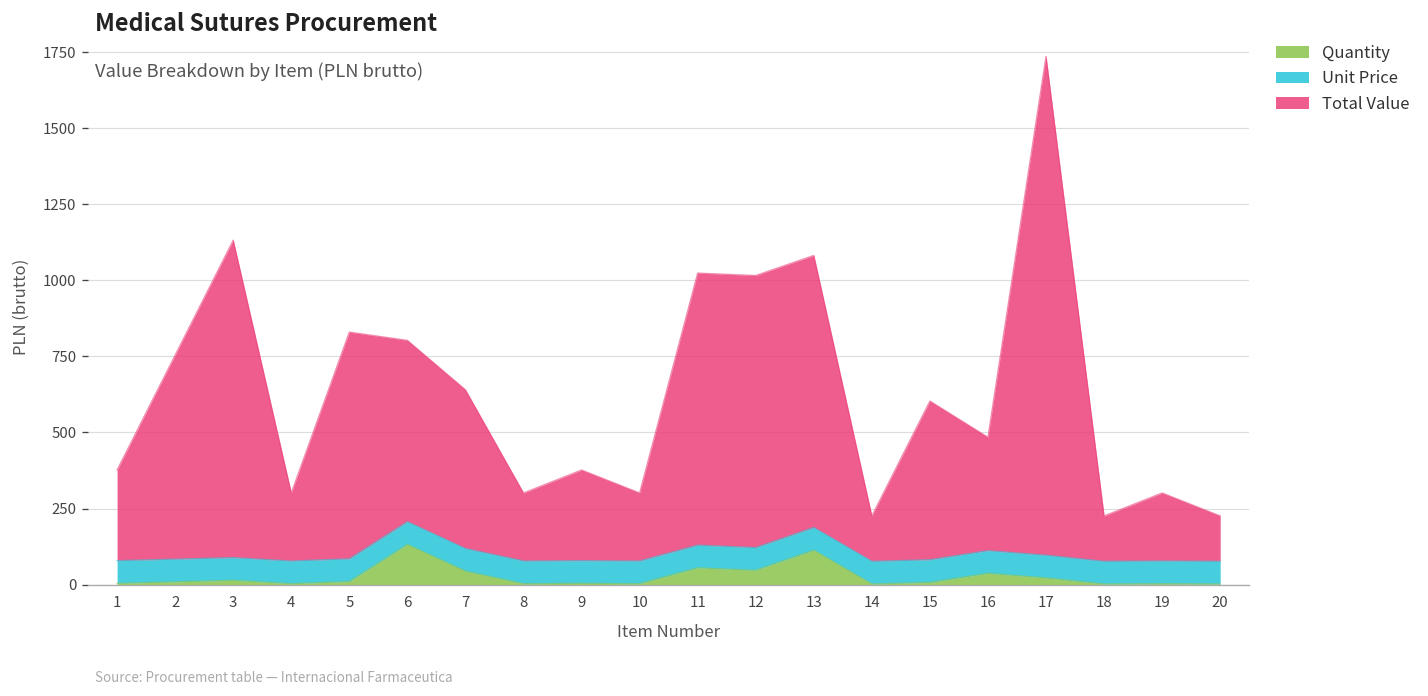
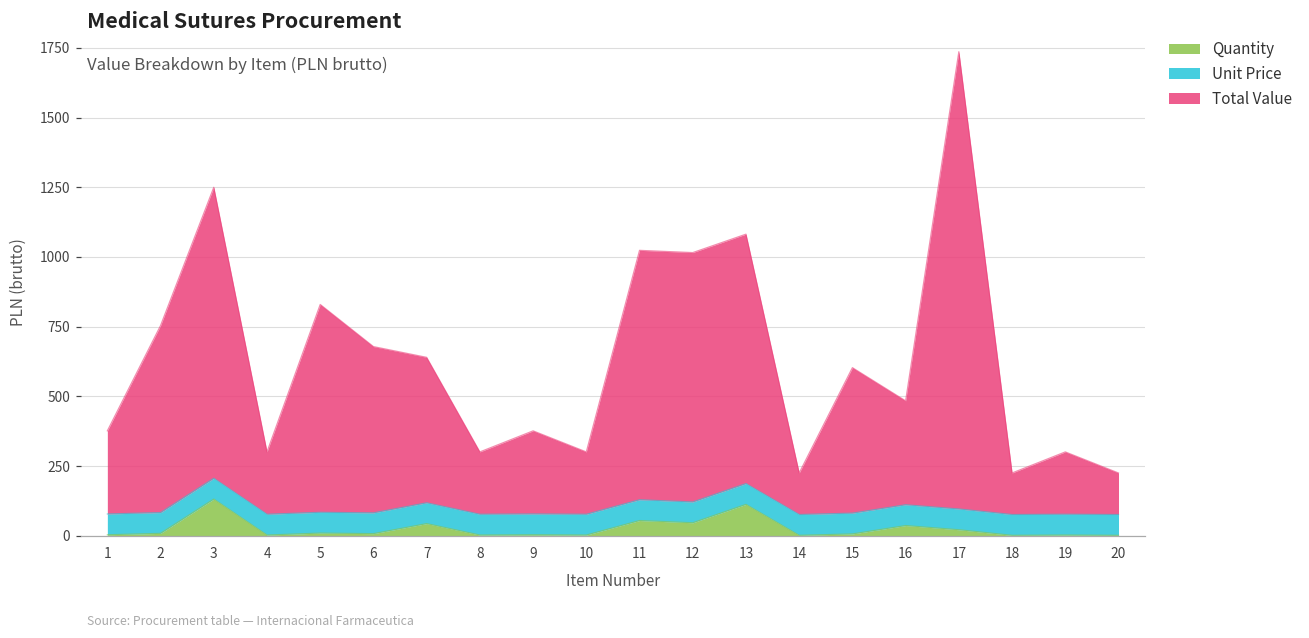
  {
    "Quantity": {
      "1": 0,
      "2": 10,
-     "3": 10,
+     "3": 130,
      "4": 0,
      "5": 10,
-     "6": 130,
+     "6": 10,
      "7": 40,
      "8": 0,
      "9": 0,
      "10": 0,
      "11": 60,
      "12": 50,
      "13": 110,
      "14": 0,
      "15": 10,
      "16": 40,
      "17": 20,
      "18": 0,
      "19": 0,
      "20": 0
    },
    "Unit Price": {
      "1": 70,
      "2": 70,
      "3": 70,
      "4": 70,
      "5": 70,
      "6": 70,
      "7": 70,
      "8": 70,
      "9": 70,
      "10": 70,
      "11": 70,
      "12": 70,
      "13": 70,
      "14": 70,
      "15": 70,
      "16": 70,
      "17": 70,
      "18": 70,
      "19": 70,
      "20": 70
    },
    "Total Value": {
      "1": 300,
      "2": 670,
      "3": 1040,
      "4": 220,
      "5": 750,
      "6": 600,
      "7": 520,
      "8": 220,
      "9": 300,
      "10": 220,
      "11": 890,
      "12": 890,
      "13": 890,
      "14": 150,
      "15": 520,
      "16": 370,
      "17": 1640,
      "18": 150,
      "19": 220,
      "20": 150
    }
  }
